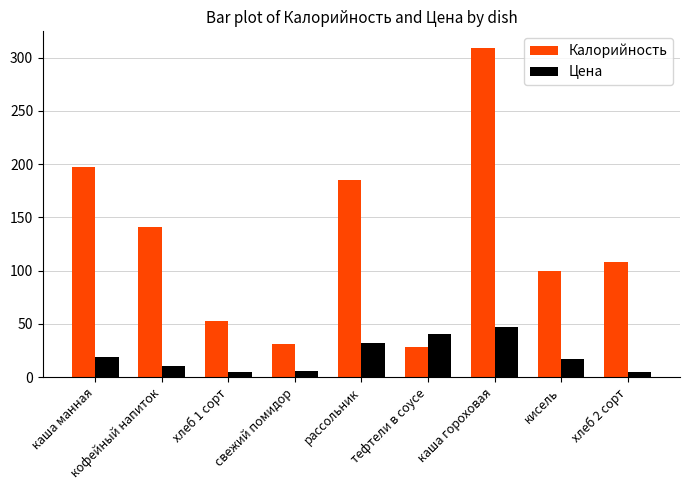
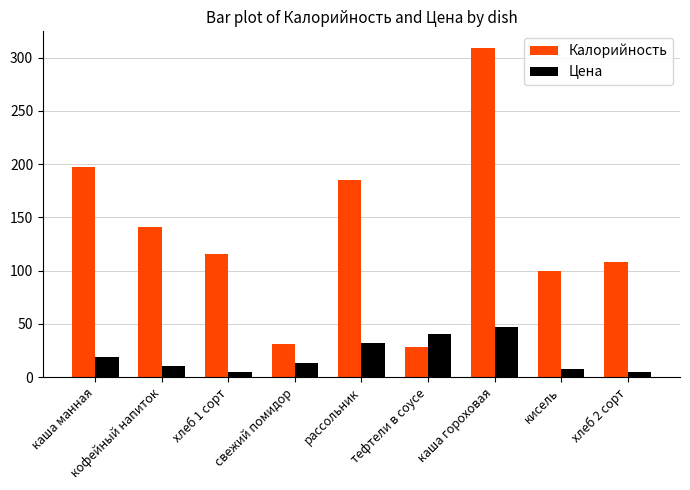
  {
    "Калорийность": {
      "каша манная": 197,
      "кофейный напиток": 141,
-     "хлеб 1 сорт": 53,
+     "хлеб 1 сорт": 116,
      "свежий помидор": 31,
      "рассольник": 185,
      "тефтели в соусе": 28,
      "каша гороховая": 309,
      "кисель": 100,
      "хлеб 2 сорт": 108
    },
    "Цена": {
      "каша манная": 19,
      "кофейный напиток": 10,
      "хлеб 1 сорт": 5,
-     "свежий помидор": 5,
+     "свежий помидор": 13,
      "рассольник": 32,
      "тефтели в соусе": 41,
      "каша гороховая": 47,
-     "кисель": 17,
+     "кисель": 7,
      "хлеб 2 сорт": 5
    }
  }
